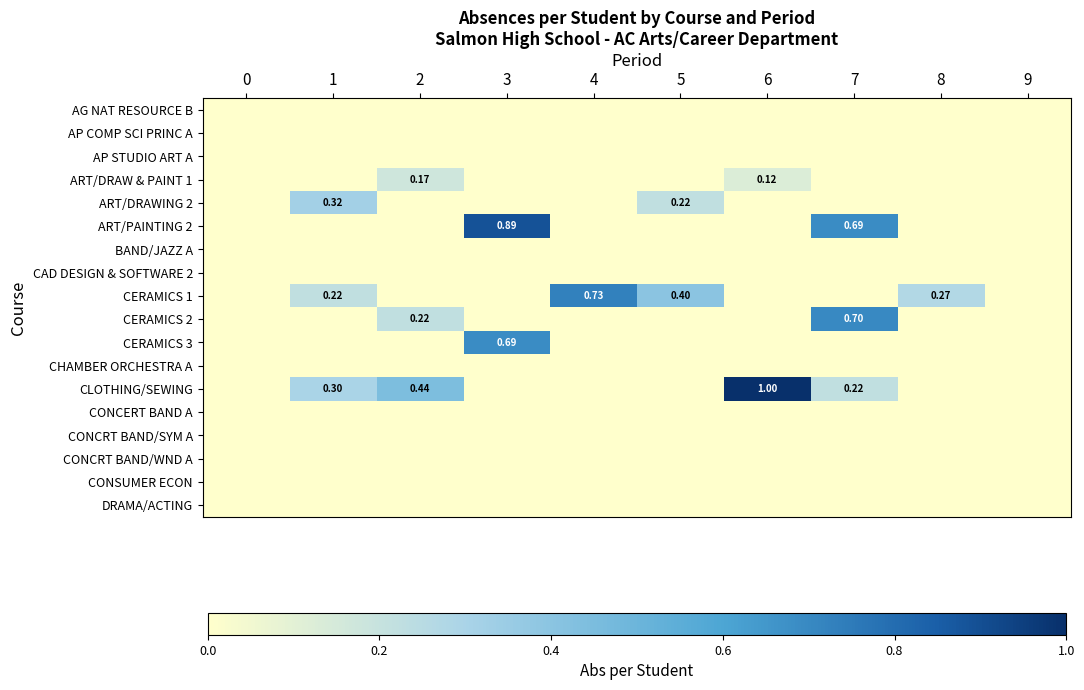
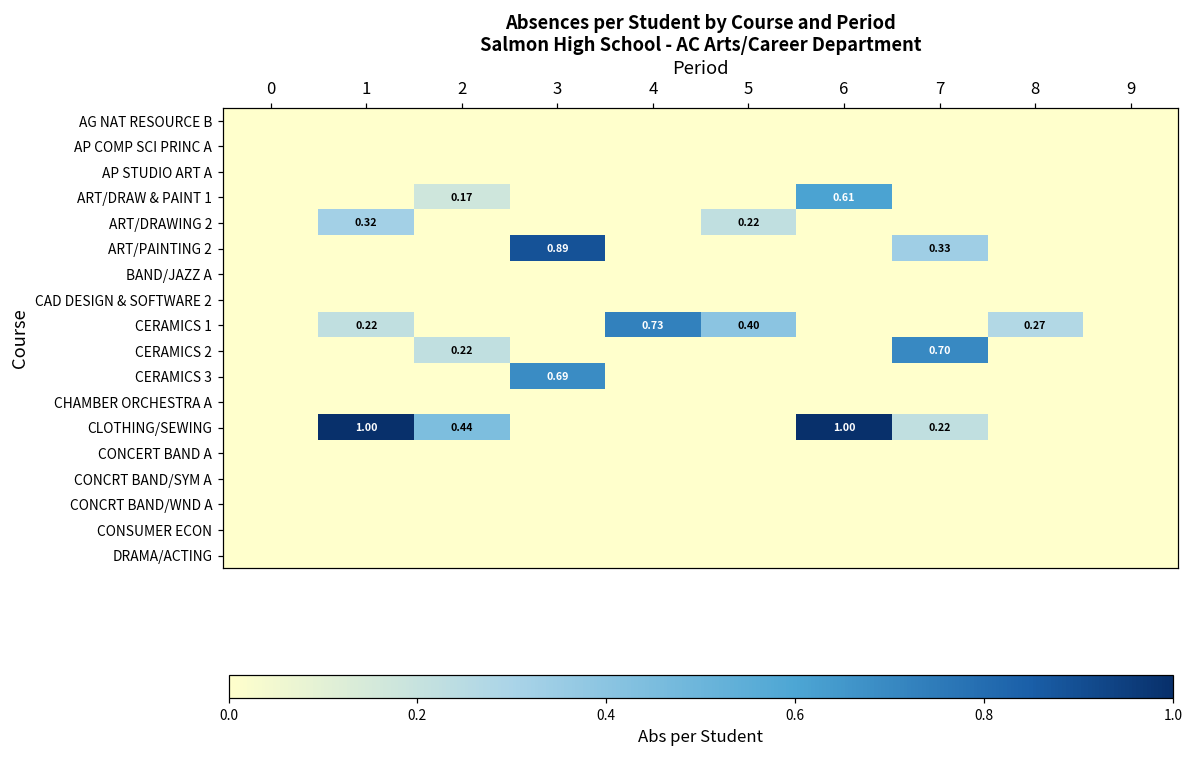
  {
    "ART/DRAW & PAINT 1": {
      "2": 0.17,
-     "6": 0.12
+     "6": 0.61
    },
    "ART/DRAWING 2": {
      "1": 0.32,
      "5": 0.22
    },
    "ART/PAINTING 2": {
      "3": 0.89,
-     "7": 0.69
+     "7": 0.33
    },
    "CERAMICS 1": {
      "1": 0.22,
      "4": 0.73,
      "5": 0.40,
      "8": 0.27
    },
    "CERAMICS 2": {
      "2": 0.22,
      "7": 0.70
    },
    "CERAMICS 3": {
      "3": 0.69
    },
    "CLOTHING/SEWING": {
-     "1": 0.30,
+     "1": 1.00,
      "2": 0.44,
      "6": 1.00,
      "7": 0.22
    }
  }
